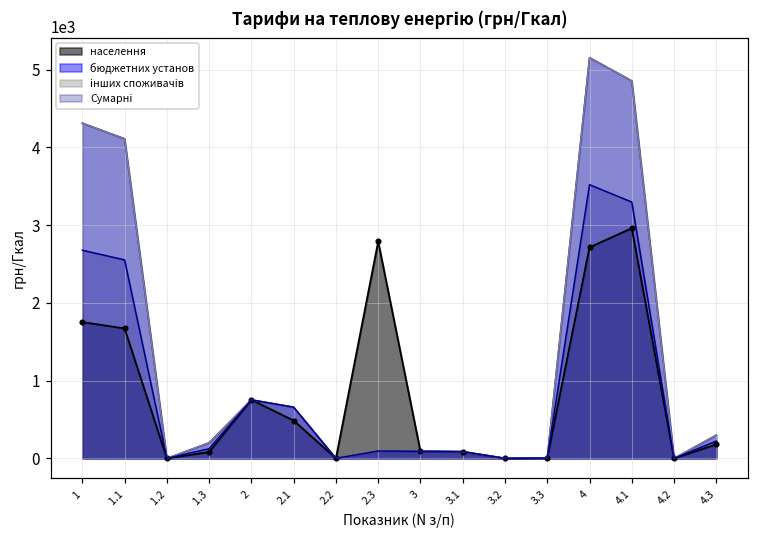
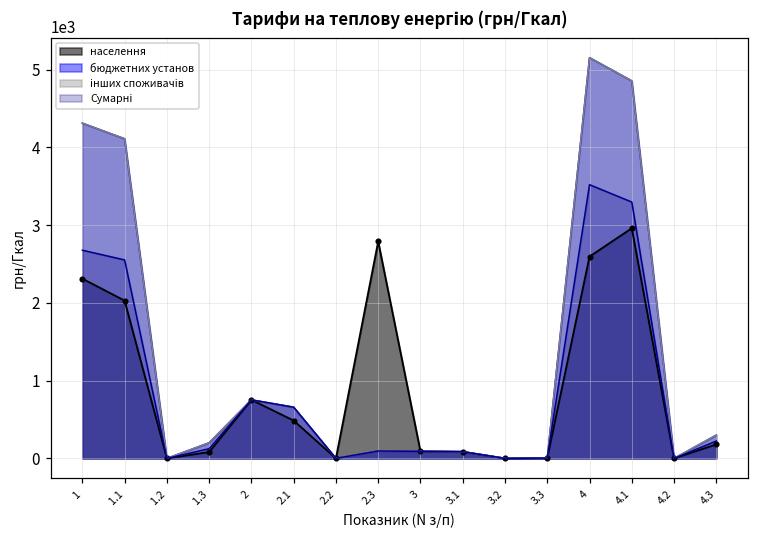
  {
    "населення": {
-     "1": 1800,
-     "1.1": 1700,
+     "1": 2300,
+     "1.1": 2000,
      "1.3": 100,
      "2.1": 500,
      "2.3": 2800,
-     "4": 2700,
+     "4": 2600,
      "4.1": 3000,
      "4.3": 200
    }
  }
